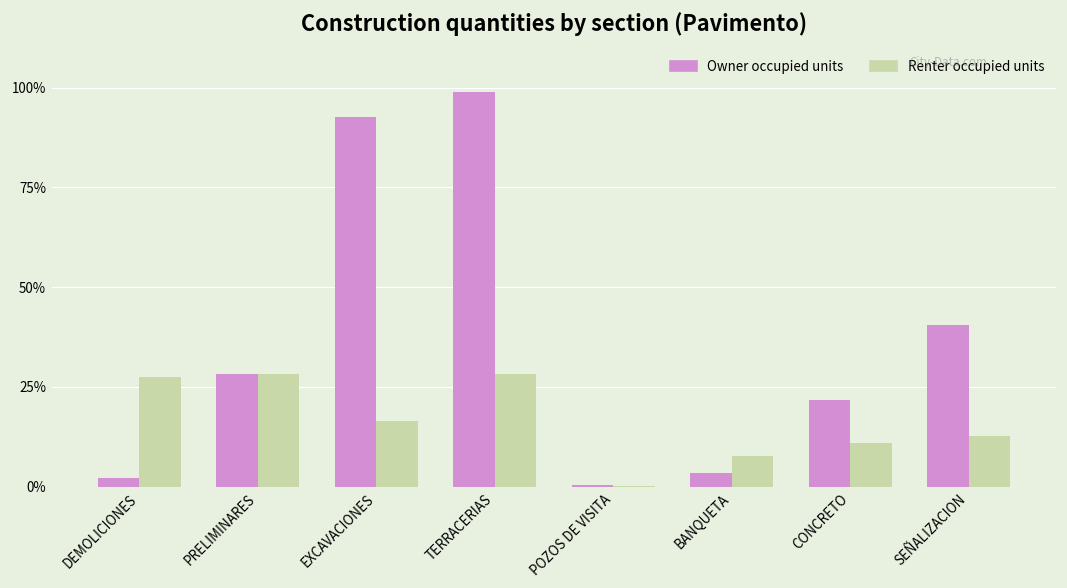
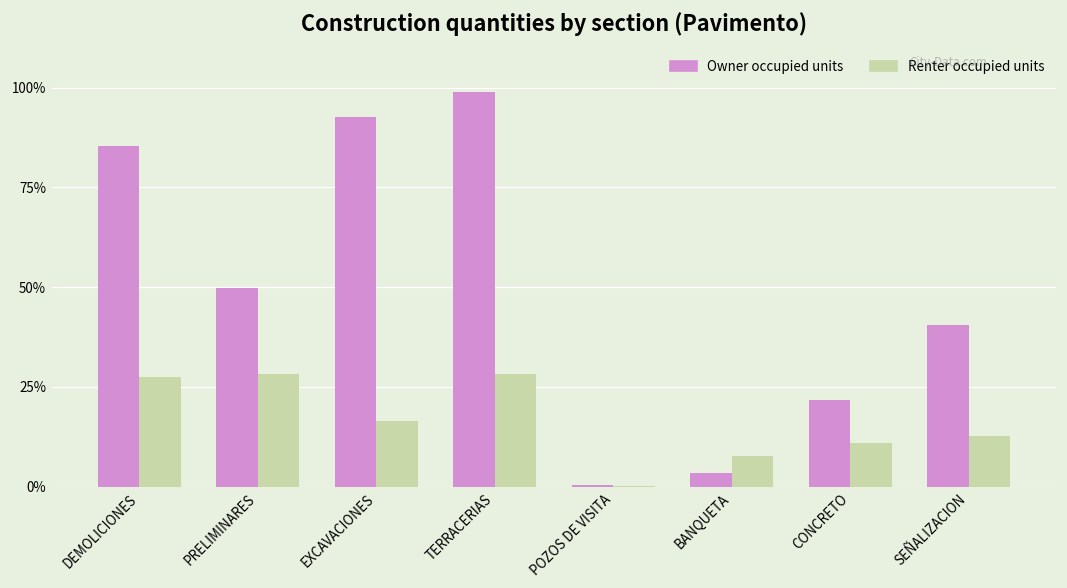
  {
    "Owner occupied units": {
-     "DEMOLICIONES": "2%",
-     "PRELIMINARES": "28%",
+     "DEMOLICIONES": "86%",
+     "PRELIMINARES": "50%",
      "EXCAVACIONES": "93%",
      "TERRACERIAS": "99%",
      "BANQUETA": "4%",
      "CONCRETO": "22%",
      "SEÑALIZACION": "41%"
    },
    "Renter occupied units": {
      "DEMOLICIONES": "28%",
      "PRELIMINARES": "28%",
      "EXCAVACIONES": "17%",
      "TERRACERIAS": "28%",
      "BANQUETA": "8%",
      "CONCRETO": "11%",
      "SEÑALIZACION": "13%"
    }
  }
